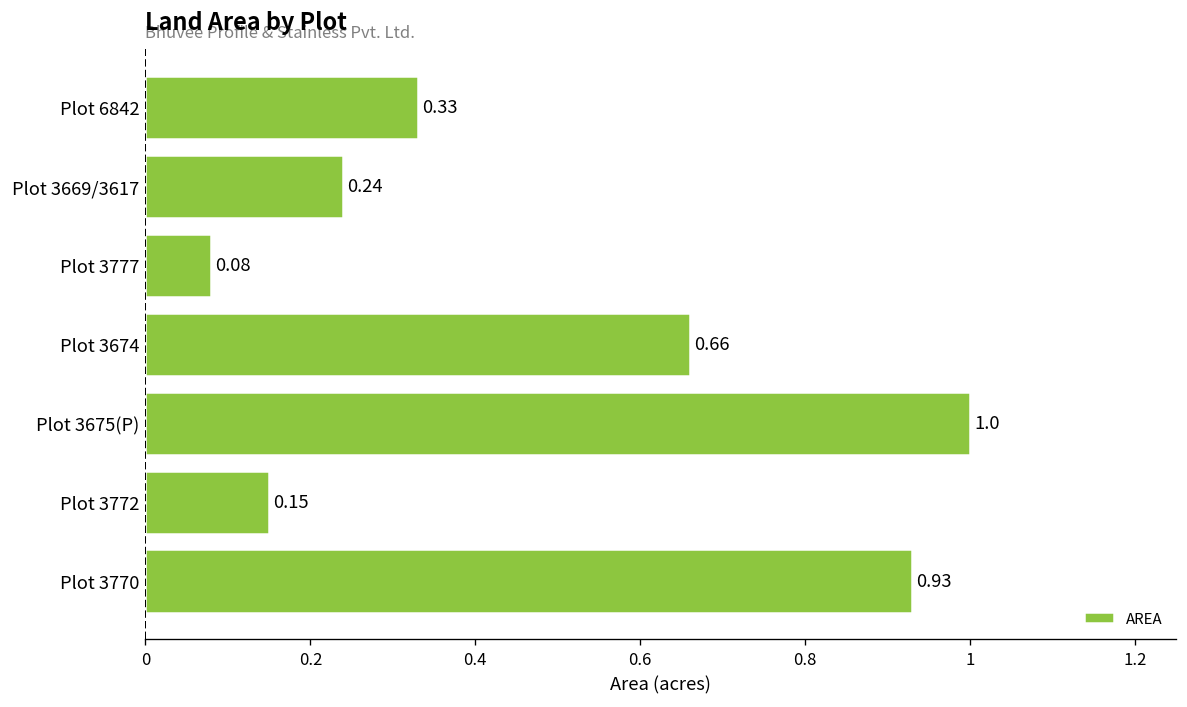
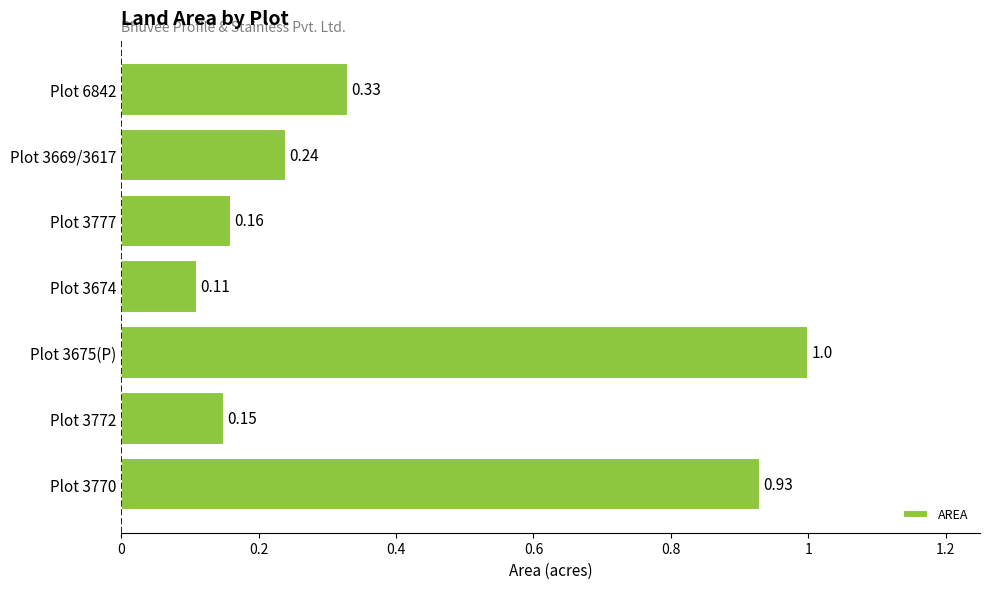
  {
    "Plot 6842": 0.33,
    "Plot 3669/3617": 0.24,
-   "Plot 3777": 0.08,
-   "Plot 3674": 0.66,
+   "Plot 3777": 0.16,
+   "Plot 3674": 0.11,
    "Plot 3675(P)": 1.0,
    "Plot 3772": 0.15,
    "Plot 3770": 0.93
  }
